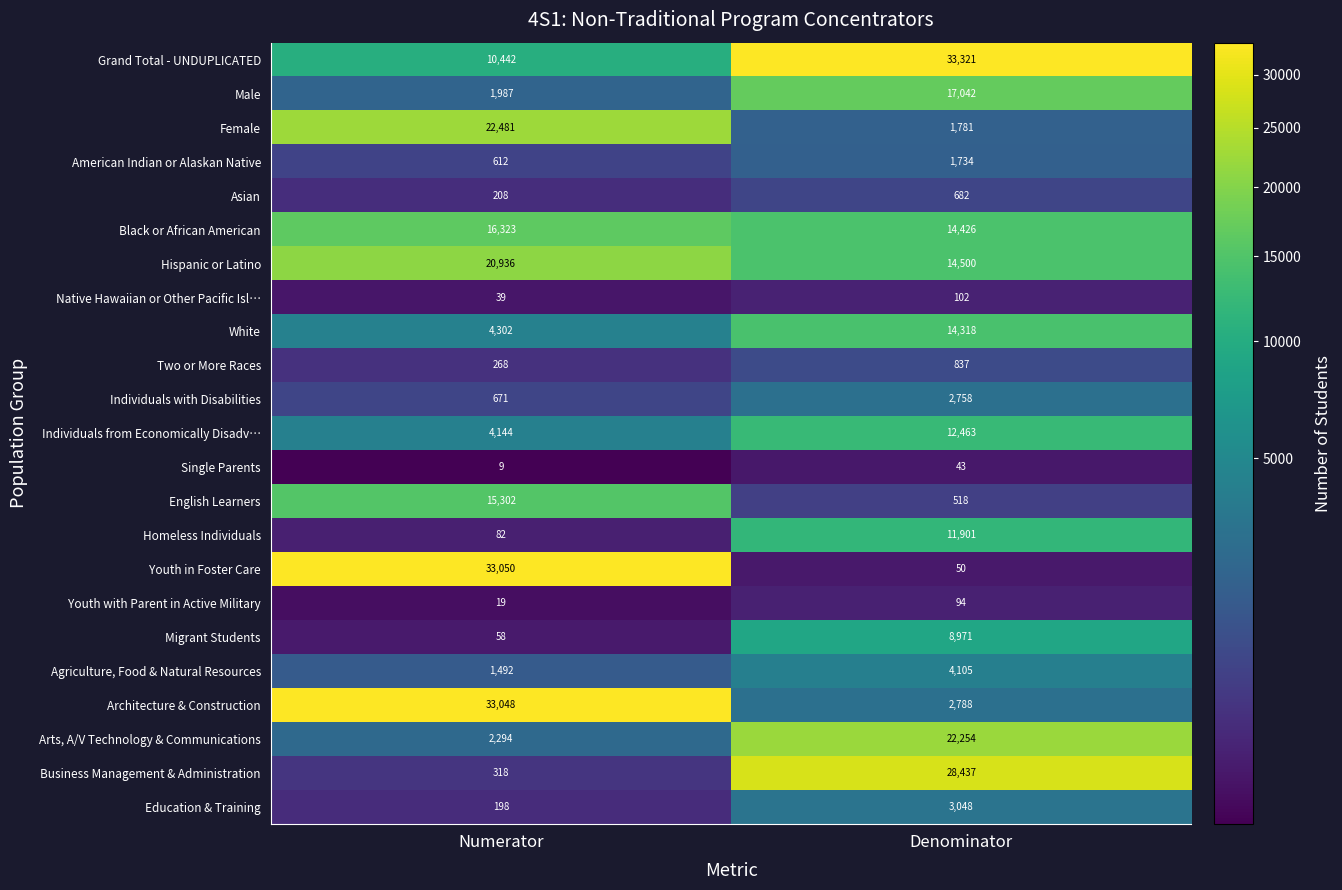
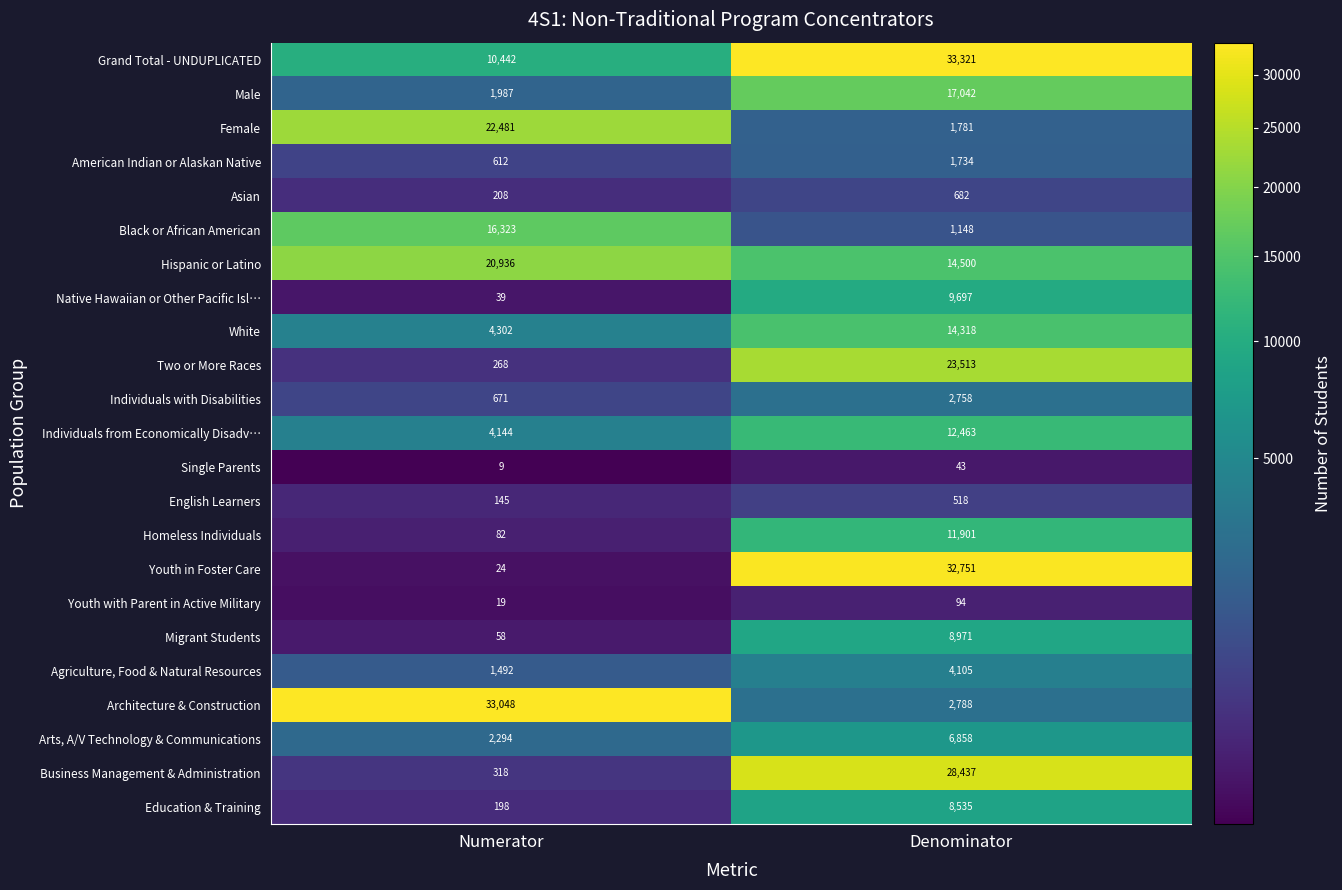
  {
    "Grand Total - UNDUPLICATED": {
      "Numerator": "10,442",
      "Denominator": "33,321"
    },
    "Male": {
      "Numerator": "1,987",
      "Denominator": "17,042"
    },
    "Female": {
      "Numerator": "22,481",
      "Denominator": "1,781"
    },
    "American Indian or Alaskan Native": {
      "Numerator": "612",
      "Denominator": "1,734"
    },
    "Asian": {
      "Numerator": "208",
      "Denominator": "682"
    },
    "Black or African American": {
      "Numerator": "16,323",
-     "Denominator": "14,426"
+     "Denominator": "1,148"
    },
    "Hispanic or Latino": {
      "Numerator": "20,936",
      "Denominator": "14,500"
    },
    "Native Hawaiian or Other Pacific Isl…": {
      "Numerator": "39",
-     "Denominator": "102"
+     "Denominator": "9,697"
    },
    "White": {
      "Numerator": "4,302",
      "Denominator": "14,318"
    },
    "Two or More Races": {
      "Numerator": "268",
-     "Denominator": "837"
+     "Denominator": "23,513"
    },
    "Individuals with Disabilities": {
      "Numerator": "671",
      "Denominator": "2,758"
    },
    "Individuals from Economically Disadv…": {
      "Numerator": "4,144",
      "Denominator": "12,463"
    },
    "Single Parents": {
      "Numerator": "9",
      "Denominator": "43"
    },
    "English Learners": {
-     "Numerator": "15,302",
+     "Numerator": "145",
      "Denominator": "518"
    },
    "Homeless Individuals": {
      "Numerator": "82",
      "Denominator": "11,901"
    },
    "Youth in Foster Care": {
-     "Numerator": "33,050",
-     "Denominator": "50"
+     "Numerator": "24",
+     "Denominator": "32,751"
    },
    "Youth with Parent in Active Military": {
      "Numerator": "19",
      "Denominator": "94"
    },
    "Migrant Students": {
      "Numerator": "58",
      "Denominator": "8,971"
    },
    "Agriculture, Food & Natural Resources": {
      "Numerator": "1,492",
      "Denominator": "4,105"
    },
    "Architecture & Construction": {
      "Numerator": "33,048",
      "Denominator": "2,788"
    },
    "Arts, A/V Technology & Communications": {
      "Numerator": "2,294",
-     "Denominator": "22,254"
+     "Denominator": "6,858"
    },
    "Business Management & Administration": {
      "Numerator": "318",
      "Denominator": "28,437"
    },
    "Education & Training": {
      "Numerator": "198",
-     "Denominator": "3,048"
+     "Denominator": "8,535"
    }
  }
